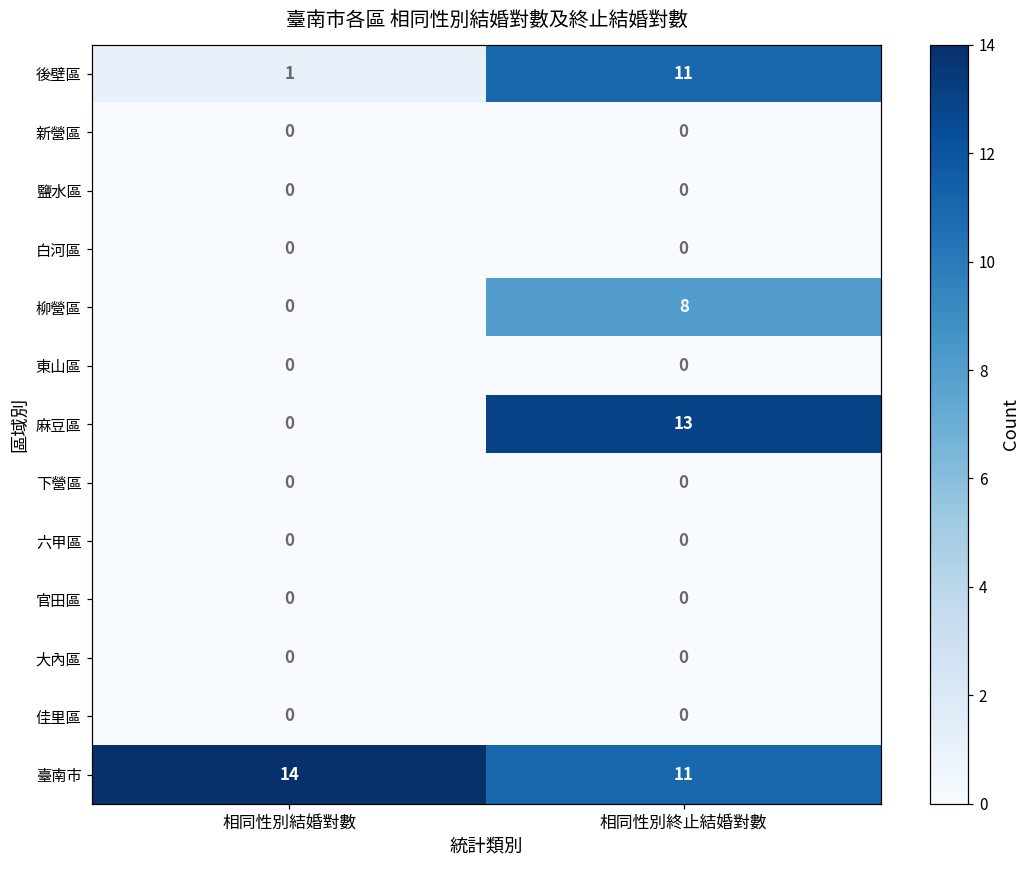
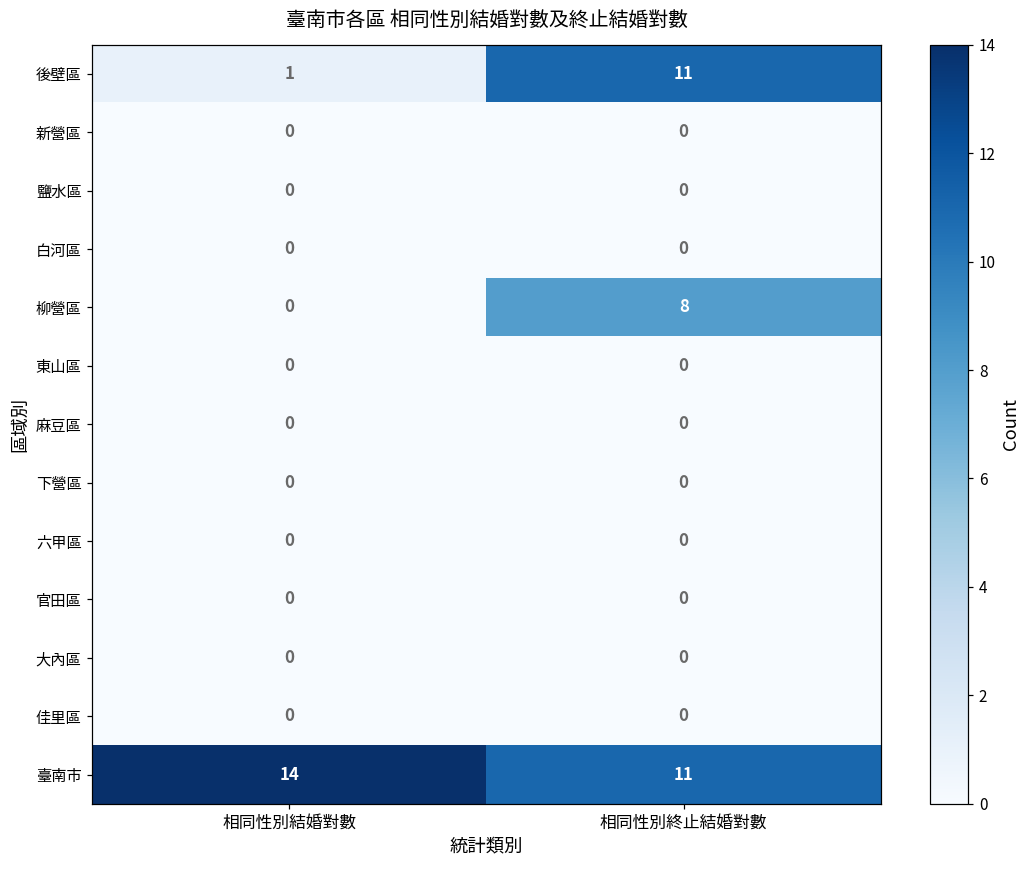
  {
    "後壁區": {
      "相同性別結婚對數": 1,
      "相同性別終止結婚對數": 11
    },
    "新營區": {
      "相同性別結婚對數": 0,
      "相同性別終止結婚對數": 0
    },
    "鹽水區": {
      "相同性別結婚對數": 0,
      "相同性別終止結婚對數": 0
    },
    "白河區": {
      "相同性別結婚對數": 0,
      "相同性別終止結婚對數": 0
    },
    "柳營區": {
      "相同性別結婚對數": 0,
      "相同性別終止結婚對數": 8
    },
    "東山區": {
      "相同性別結婚對數": 0,
      "相同性別終止結婚對數": 0
    },
    "麻豆區": {
      "相同性別結婚對數": 0,
-     "相同性別終止結婚對數": 13
+     "相同性別終止結婚對數": 0
    },
    "下營區": {
      "相同性別結婚對數": 0,
      "相同性別終止結婚對數": 0
    },
    "六甲區": {
      "相同性別結婚對數": 0,
      "相同性別終止結婚對數": 0
    },
    "官田區": {
      "相同性別結婚對數": 0,
      "相同性別終止結婚對數": 0
    },
    "大內區": {
      "相同性別結婚對數": 0,
      "相同性別終止結婚對數": 0
    },
    "佳里區": {
      "相同性別結婚對數": 0,
      "相同性別終止結婚對數": 0
    },
    "臺南市": {
      "相同性別結婚對數": 14,
      "相同性別終止結婚對數": 11
    }
  }
